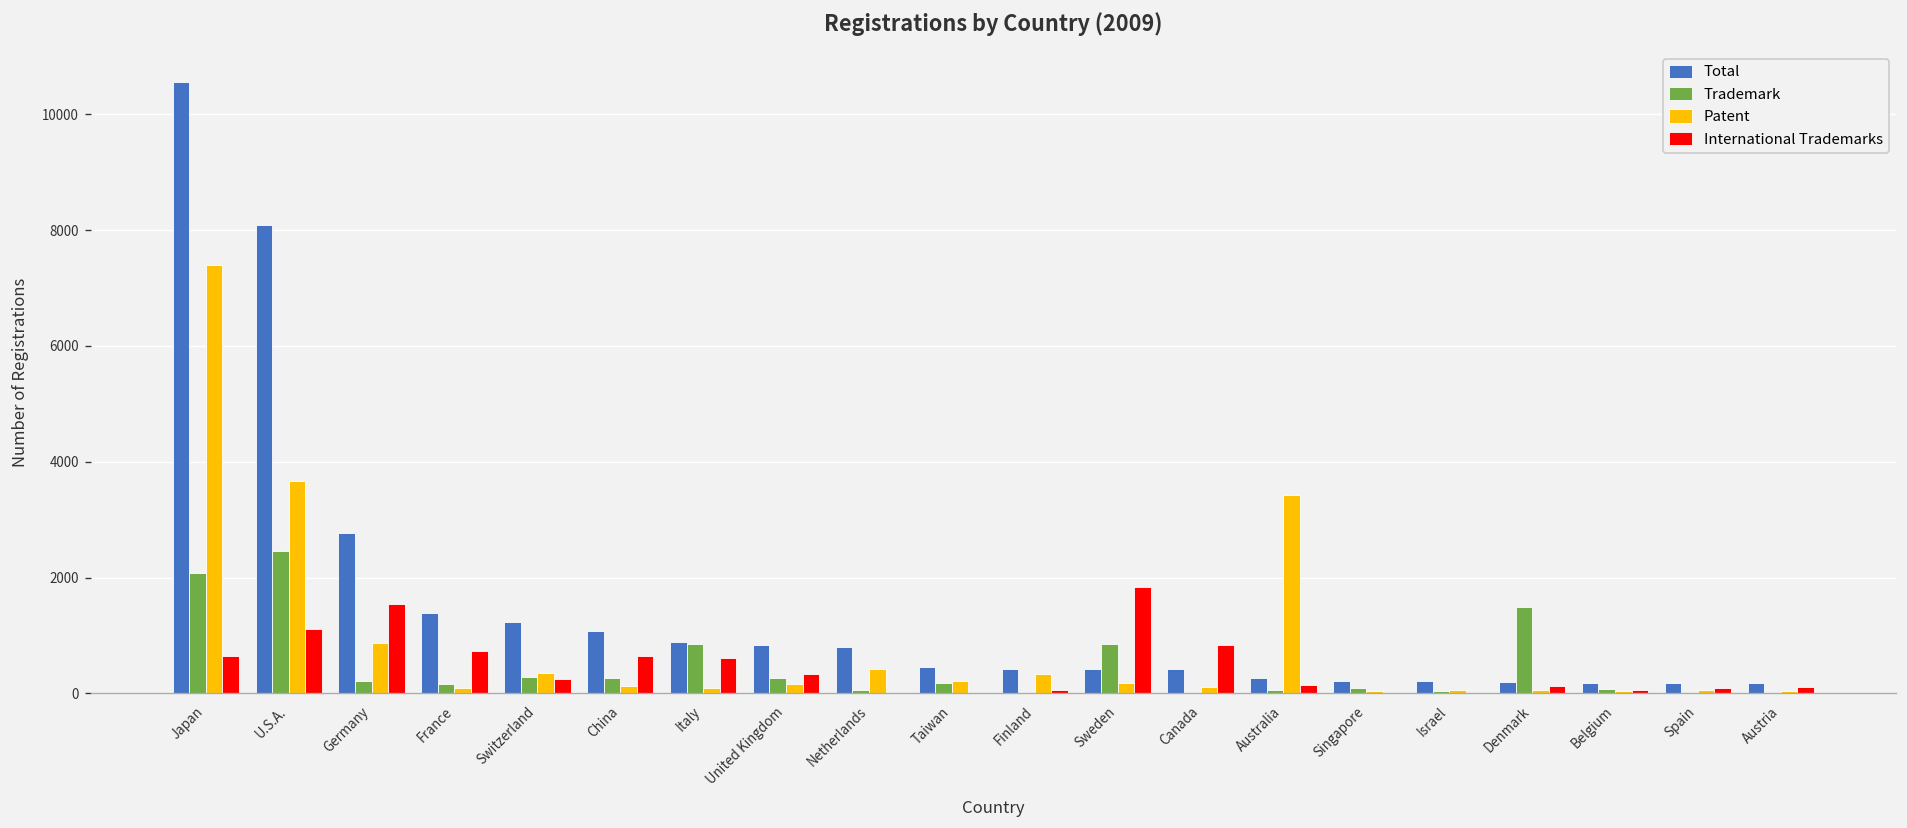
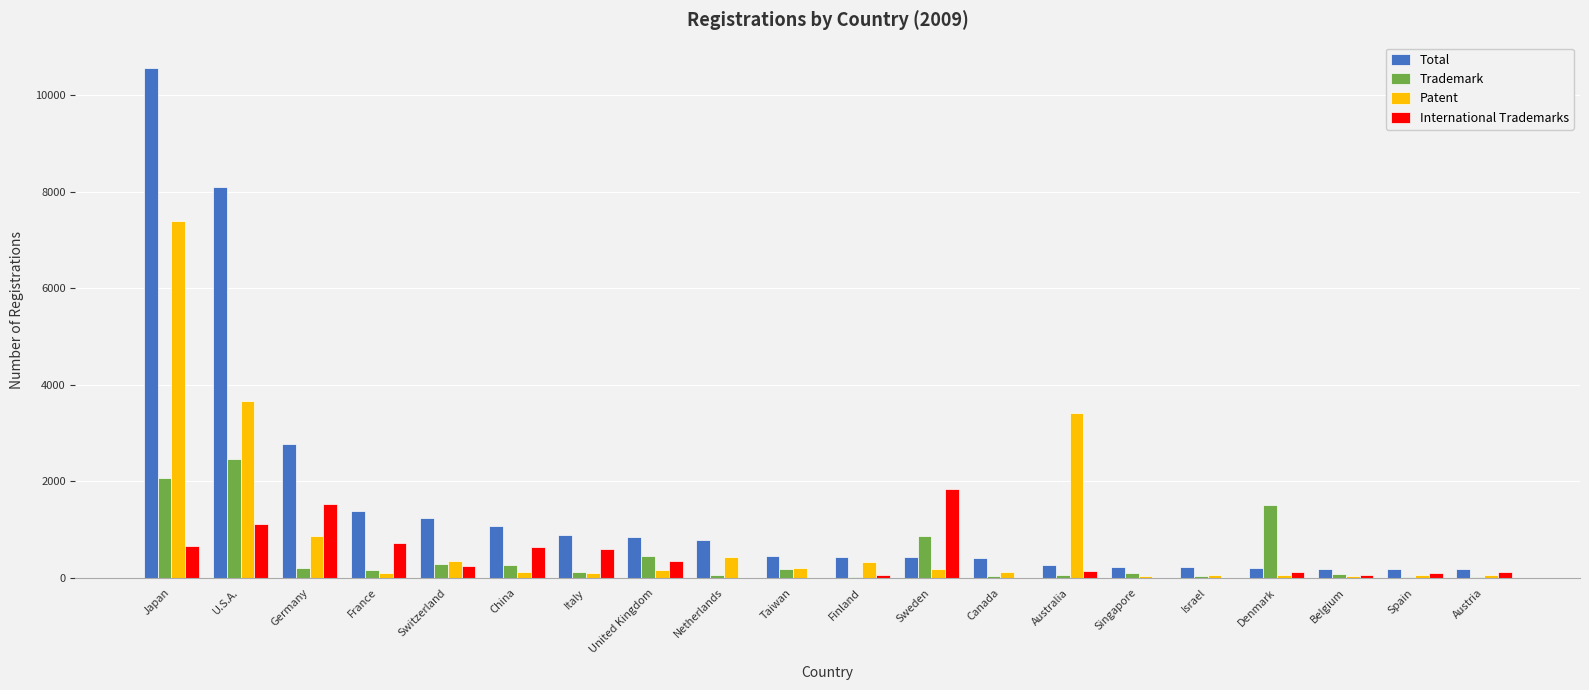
  {
    "Total": {
      "Japan": 10600,
      "U.S.A.": 8100,
      "Germany": 2800,
      "France": 1400,
      "Switzerland": 1200,
      "China": 1100,
      "Italy": 900,
      "United Kingdom": 800,
      "Netherlands": 800,
      "Taiwan": 500,
      "Finland": 400,
      "Sweden": 400,
      "Canada": 400,
      "Australia": 300,
      "Singapore": 200,
      "Israel": 200,
      "Denmark": 200,
      "Belgium": 200,
      "Spain": 200,
      "Austria": 200
    },
    "Trademark": {
      "Japan": 2100,
      "U.S.A.": 2500,
      "Germany": 200,
      "France": 200,
      "Switzerland": 300,
      "China": 300,
-     "Italy": 900,
-     "United Kingdom": 300,
+     "Italy": 100,
+     "United Kingdom": 400,
      "Taiwan": 200,
      "Sweden": 900,
      "Australia": 100,
      "Singapore": 100,
      "Denmark": 1500,
      "Belgium": 100
    },
    "Patent": {
      "Japan": 7400,
      "U.S.A.": 3700,
      "Germany": 900,
      "France": 100,
      "Switzerland": 300,
      "China": 100,
      "Italy": 100,
      "United Kingdom": 200,
      "Netherlands": 400,
      "Taiwan": 200,
      "Finland": 300,
      "Sweden": 200,
      "Canada": 100,
      "Australia": 3400,
      "Israel": 100,
      "Denmark": 100,
      "Spain": 100
    },
    "International Trademarks": {
      "Japan": 700,
      "U.S.A.": 1100,
      "Germany": 1500,
      "France": 700,
      "Switzerland": 200,
      "China": 600,
      "Italy": 600,
      "United Kingdom": 300,
      "Netherlands": 0,
      "Taiwan": 0,
      "Finland": 100,
      "Sweden": 1800,
-     "Canada": 800,
+     "Canada": 0,
      "Australia": 100,
      "Israel": 0,
      "Denmark": 100,
      "Belgium": 100,
      "Spain": 100,
      "Austria": 100
    }
  }
